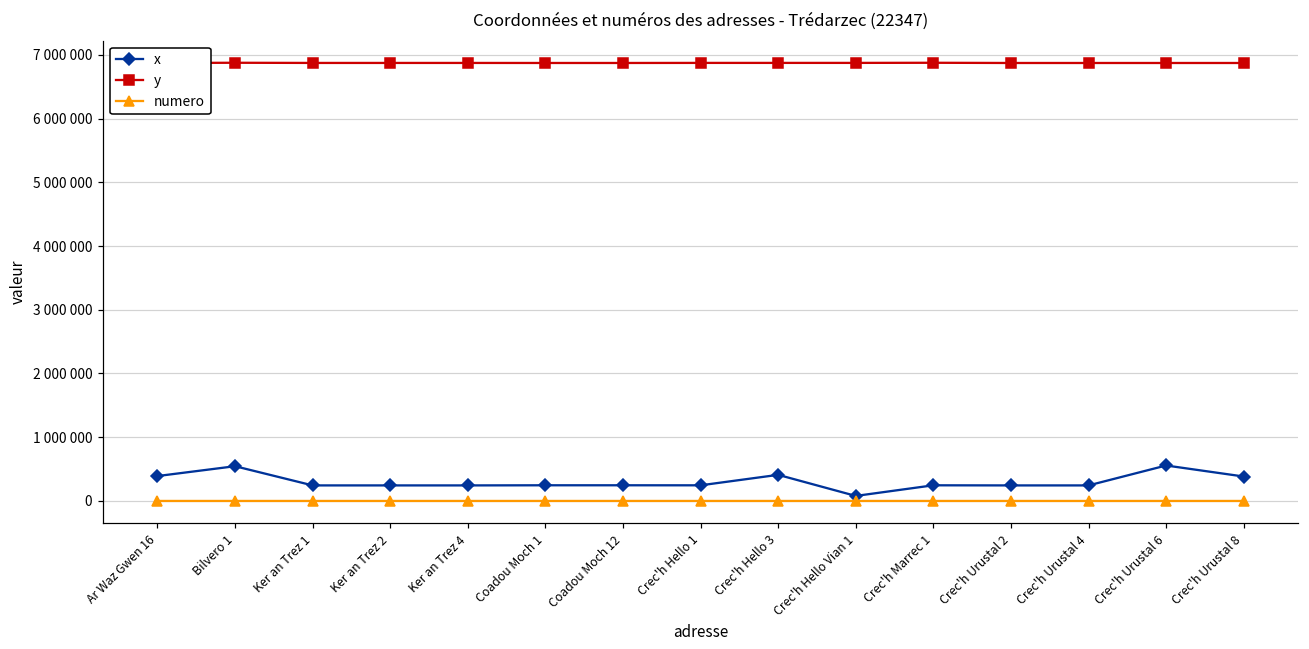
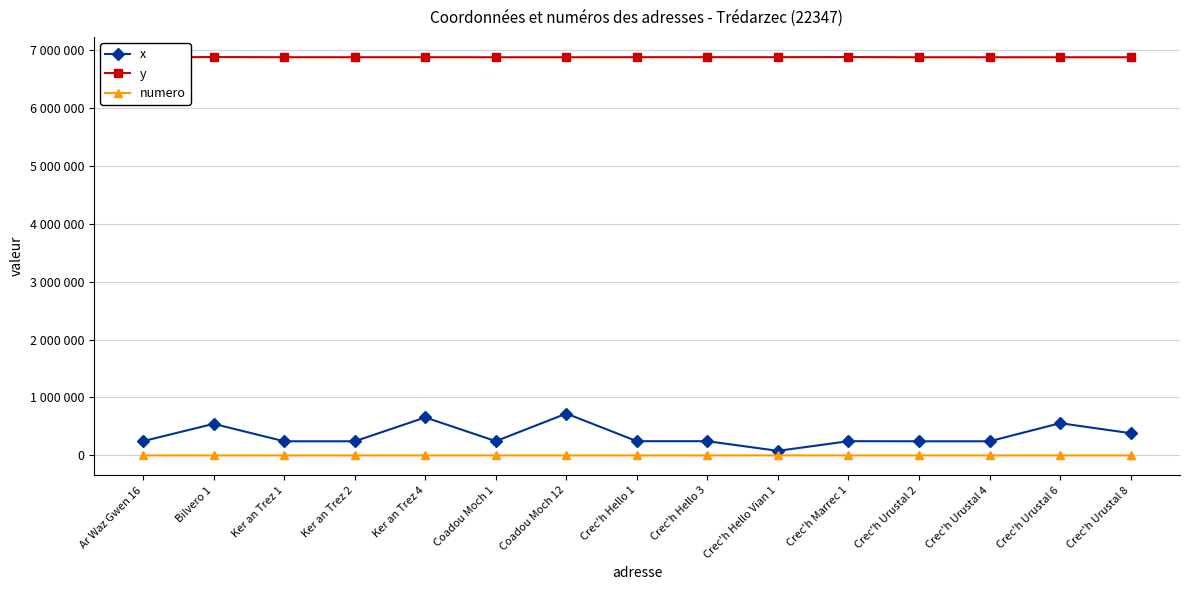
  {
    "x": {
-     "Ar Waz Gwen 16": 400000,
+     "Ar Waz Gwen 16": 200000,
      "Bilvero 1": 500000,
      "Ker an Trez 1": 200000,
      "Ker an Trez 2": 200000,
-     "Ker an Trez 4": 200000,
+     "Ker an Trez 4": 700000,
      "Coadou Moch 1": 200000,
-     "Coadou Moch 12": 200000,
+     "Coadou Moch 12": 700000,
      "Crec'h Hello 1": 200000,
-     "Crec'h Hello 3": 400000,
+     "Crec'h Hello 3": 200000,
      "Crec'h Hello Vian 1": 100000,
      "Crec'h Marrec 1": 200000,
      "Crec'h Urustal 2": 200000,
      "Crec'h Urustal 4": 200000,
      "Crec'h Urustal 6": 600000,
      "Crec'h Urustal 8": 400000
    },
    "y": {
      "Bilvero 1": 6900000,
      "Ker an Trez 1": 6900000,
      "Ker an Trez 2": 6900000,
      "Ker an Trez 4": 6900000,
      "Coadou Moch 1": 6900000,
      "Coadou Moch 12": 6900000,
      "Crec'h Hello 1": 6900000,
      "Crec'h Hello 3": 6900000,
      "Crec'h Hello Vian 1": 6900000,
      "Crec'h Marrec 1": 6900000,
      "Crec'h Urustal 2": 6900000,
      "Crec'h Urustal 4": 6900000,
      "Crec'h Urustal 6": 6900000,
      "Crec'h Urustal 8": 6900000
    },
    "numero": {
      "Ar Waz Gwen 16": 0,
      "Bilvero 1": 0,
      "Ker an Trez 1": 0,
      "Ker an Trez 2": 0,
      "Ker an Trez 4": 0,
      "Coadou Moch 1": 0,
      "Coadou Moch 12": 0,
      "Crec'h Hello 1": 0,
      "Crec'h Hello 3": 0,
      "Crec'h Hello Vian 1": 0,
      "Crec'h Marrec 1": 0,
      "Crec'h Urustal 2": 0,
      "Crec'h Urustal 4": 0,
      "Crec'h Urustal 6": 0,
      "Crec'h Urustal 8": 0
    }
  }
